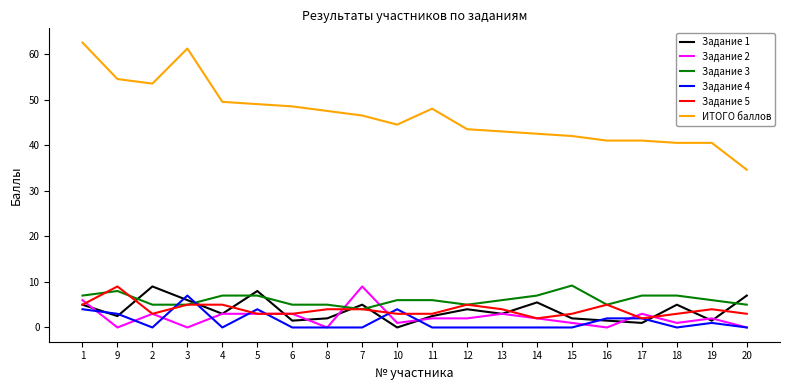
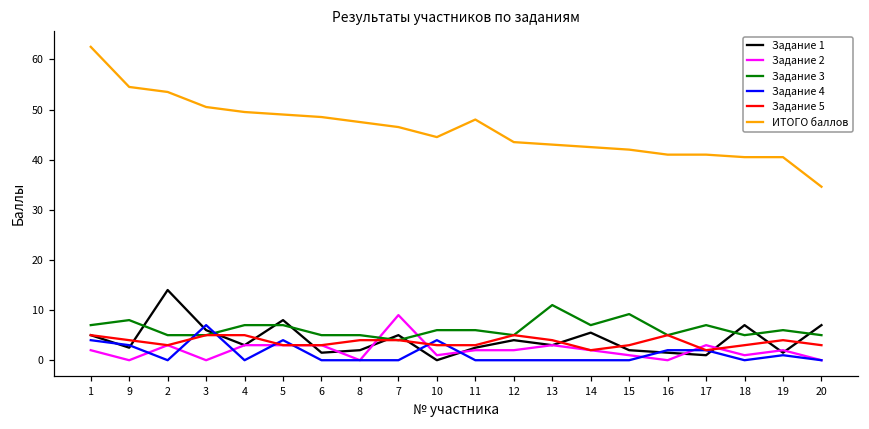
  {
    "Задание 1": {
-     "2": 9,
+     "2": 14,
      "3": 6,
      "5": 8,
      "6": 2,
      "8": 2,
      "7": 5,
      "10": 0,
      "12": 4,
      "14": 6,
      "15": 2,
      "17": 1,
-     "18": 5,
+     "18": 7,
      "20": 7
    },
    "Задание 2": {
-     "1": 6,
+     "1": 2,
      "9": 0,
      "3": 0,
      "7": 9,
      "10": 1,
      "12": 2,
      "15": 1,
      "16": 0,
      "17": 3,
      "18": 1
    },
    "Задание 3": {
      "1": 7,
      "9": 8,
      "2": 5,
      "4": 7,
      "5": 7,
      "6": 5,
      "8": 5,
      "10": 6,
      "11": 6,
-     "13": 6,
+     "13": 11,
      "14": 7,
      "15": 9,
      "17": 7,
-     "18": 7,
+     "18": 5,
      "19": 6,
      "20": 5
    },
    "Задание 4": {
      "1": 4,
      "2": 0,
      "3": 7,
      "4": 0,
      "5": 4,
      "6": 0,
      "7": 0,
      "10": 4,
      "11": 0,
      "12": 0,
      "13": 0,
      "14": 0,
      "15": 0,
      "18": 0
    },
    "Задание 5": {
-     "9": 9,
+     "9": 4,
      "4": 5,
      "8": 4,
      "10": 3,
      "13": 4,
      "15": 3,
      "18": 3,
      "19": 4,
      "20": 3
    },
    "ИТОГО баллов": {
      "1": 63,
      "9": 55,
      "2": 54,
-     "3": 61,
+     "3": 51,
      "4": 50,
      "5": 49,
      "6": 49,
      "8": 48,
      "7": 47,
      "10": 45,
      "11": 48,
      "12": 44,
      "13": 43,
      "14": 43,
      "15": 42,
      "16": 41,
      "17": 41,
      "18": 41,
      "19": 41,
      "20": 35
    }
  }
